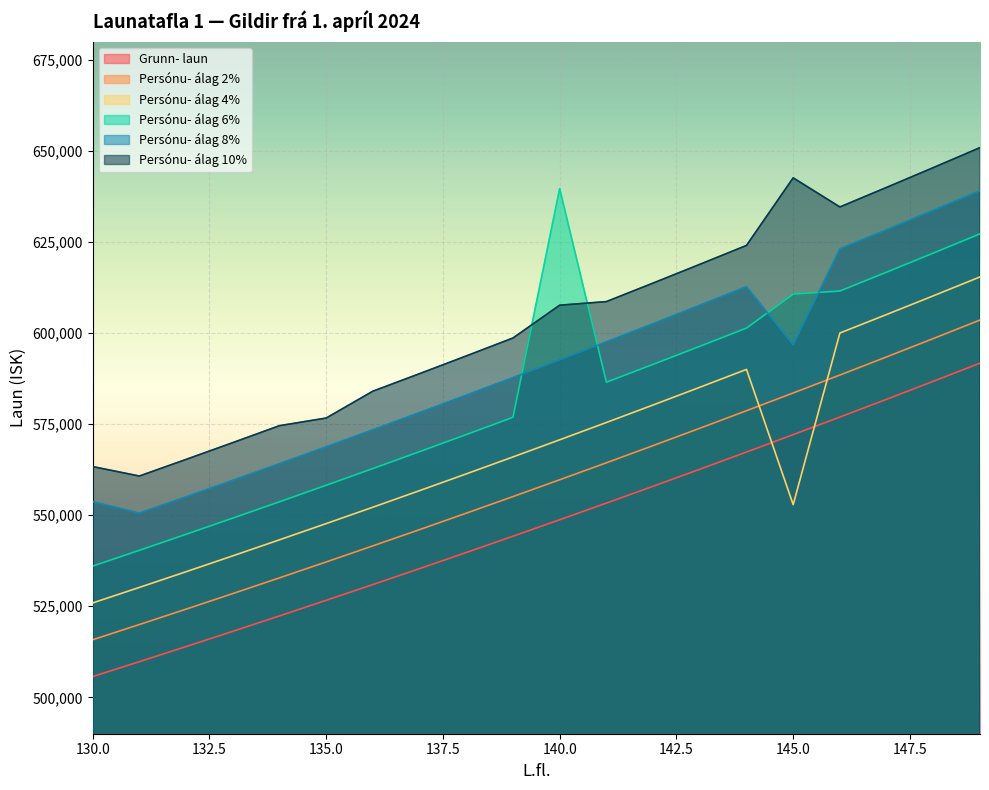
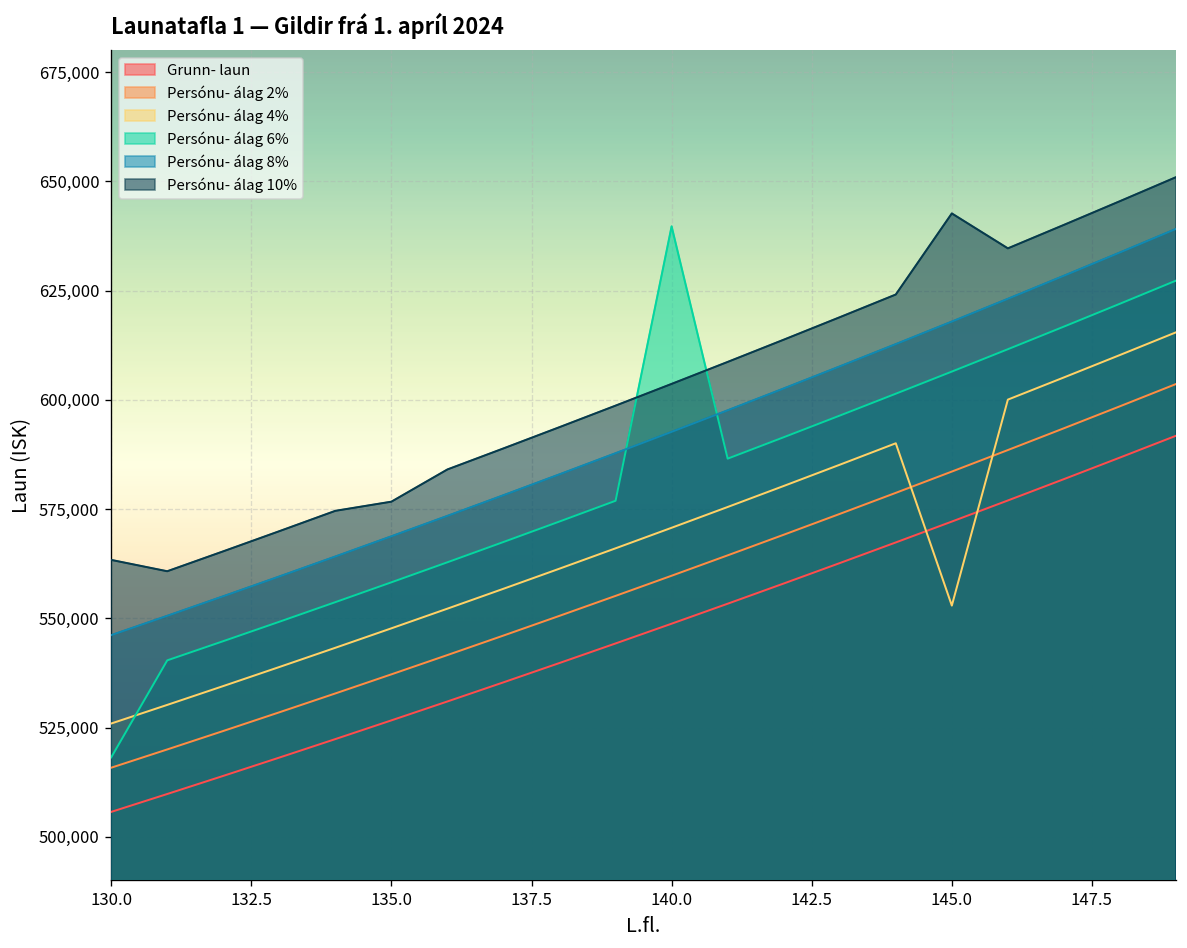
  {
    "Persónu- álag 4%": {
      "130.0": "526,000",
      "135.0": "548,000",
      "140.0": "571,000",
      "145.0": "553,000"
    },
    "Persónu- álag 6%": {
-     "130.0": "536,000",
+     "130.0": "518,000",
      "135.0": "558,000",
      "140.0": "640,000",
-     "145.0": "611,000"
+     "145.0": "606,000"
    },
    "Persónu- álag 8%": {
-     "130.0": "554,000",
+     "130.0": "546,000",
      "135.0": "569,000",
      "140.0": "593,000",
-     "145.0": "597,000"
+     "145.0": "618,000"
    },
    "Persónu- álag 10%": {
      "130.0": "563,000",
      "135.0": "577,000",
-     "140.0": "608,000",
+     "140.0": "604,000",
      "145.0": "643,000"
    }
  }
